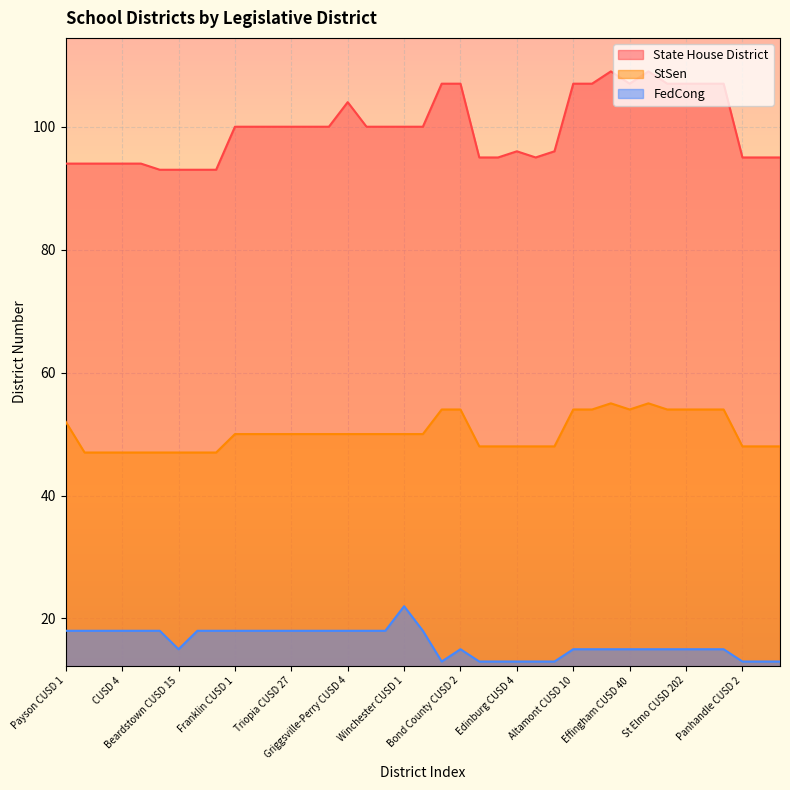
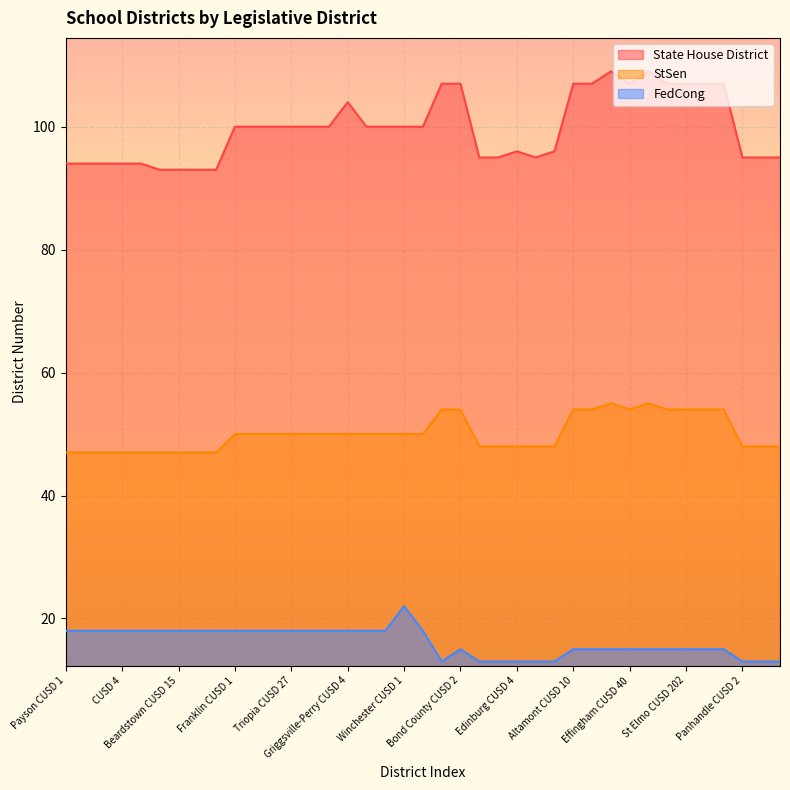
  {
    "State House District": {
      "Payson CUSD 1": 94,
      "CUSD 4": 94,
      "Beardstown CUSD 15": 93,
      "Franklin CUSD 1": 100,
      "Triopia CUSD 27": 100,
      "Griggsville-Perry CUSD 4": 104,
      "Winchester CUSD 1": 100,
      "Bond County CUSD 2": 107,
      "Edinburg CUSD 4": 96,
      "Altamont CUSD 10": 107,
      "Panhandle CUSD 2": 95
    },
    "StSen": {
-     "Payson CUSD 1": 52,
+     "Payson CUSD 1": 47,
      "CUSD 4": 47,
      "Beardstown CUSD 15": 47,
      "Franklin CUSD 1": 50,
      "Triopia CUSD 27": 50,
      "Griggsville-Perry CUSD 4": 50,
      "Winchester CUSD 1": 50,
      "Bond County CUSD 2": 54,
      "Edinburg CUSD 4": 48,
      "Altamont CUSD 10": 54,
      "Effingham CUSD 40": 54,
      "St Elmo CUSD 202": 54,
      "Panhandle CUSD 2": 48
    },
    "FedCong": {
      "Payson CUSD 1": 18,
      "CUSD 4": 18,
-     "Beardstown CUSD 15": 15,
+     "Beardstown CUSD 15": 18,
      "Franklin CUSD 1": 18,
      "Triopia CUSD 27": 18,
      "Griggsville-Perry CUSD 4": 18,
      "Winchester CUSD 1": 22,
      "Bond County CUSD 2": 15,
      "Edinburg CUSD 4": 13,
      "Altamont CUSD 10": 15,
      "Effingham CUSD 40": 15,
      "St Elmo CUSD 202": 15,
      "Panhandle CUSD 2": 13
    }
  }
